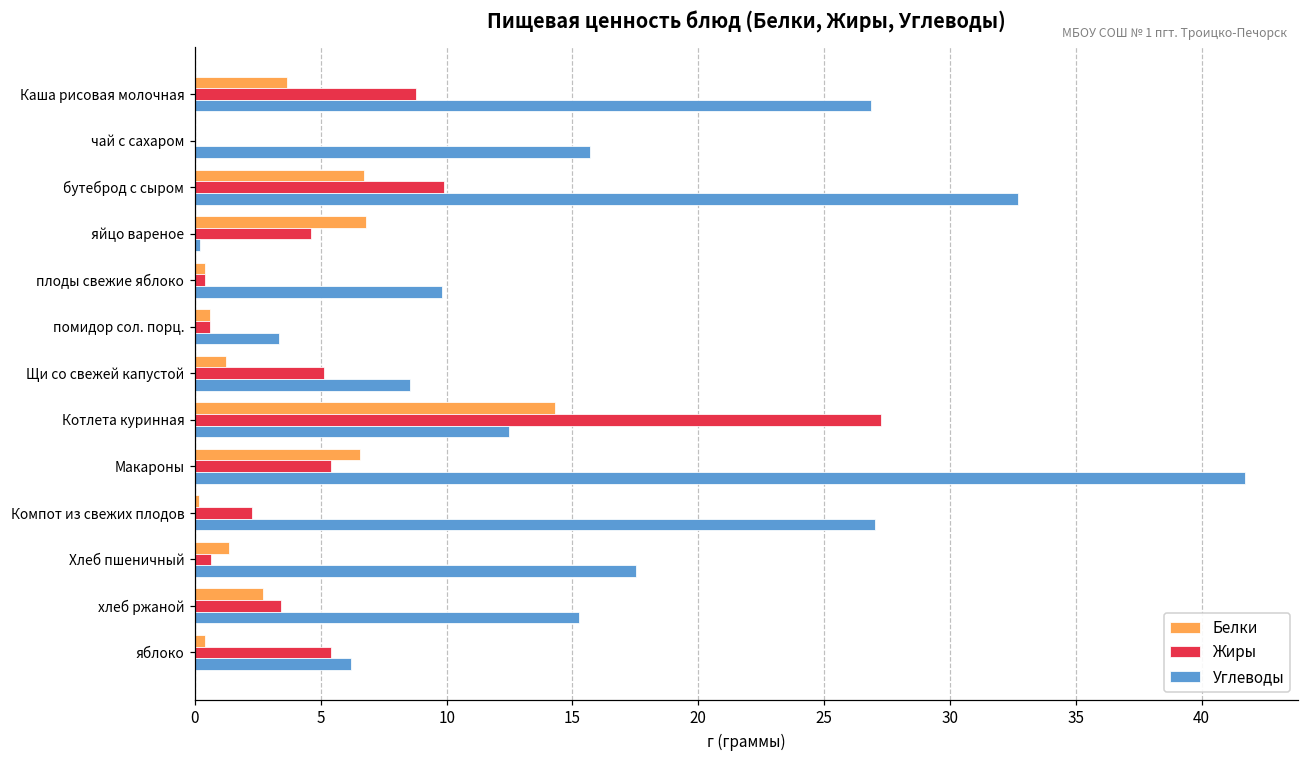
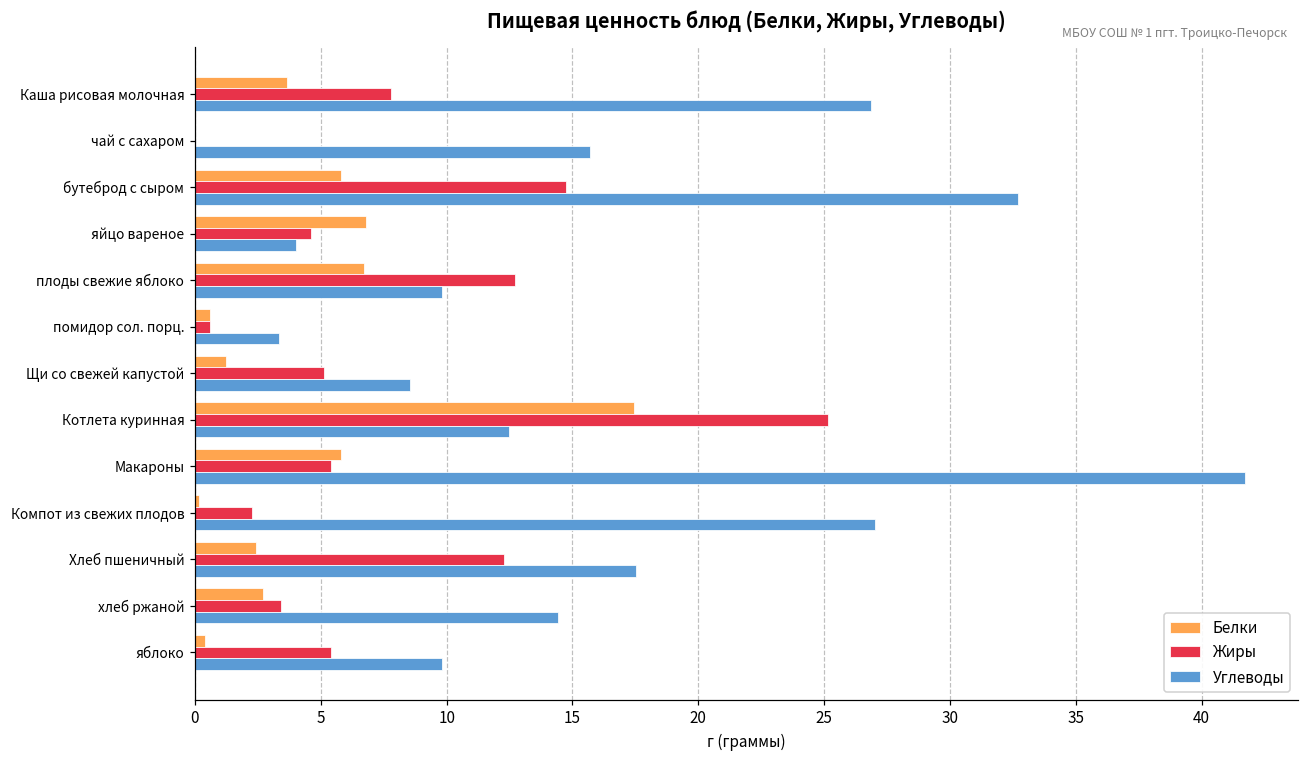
  {
    "Белки": {
      "Каша рисовая молочная": 3.7,
      "чай с сахаром": 0.0,
-     "бутеброд с сыром": 6.7,
+     "бутеброд с сыром": 5.8,
      "яйцо вареное": 6.8,
-     "плоды свежие яблоко": 0.4,
+     "плоды свежие яблоко": 6.7,
      "помидор сол. порц.": 0.6,
      "Щи со свежей капустой": 1.2,
-     "Котлета куринная": 14.3,
-     "Макароны": 6.5,
+     "Котлета куринная": 17.5,
+     "Макароны": 5.8,
      "Компот из свежих плодов": 0.2,
-     "Хлеб пшеничный": 1.4,
+     "Хлеб пшеничный": 2.4,
      "хлеб ржаной": 2.7,
      "яблоко": 0.4
    },
    "Жиры": {
-     "Каша рисовая молочная": 8.8,
+     "Каша рисовая молочная": 7.8,
      "чай с сахаром": 0.0,
-     "бутеброд с сыром": 9.9,
+     "бутеброд с сыром": 14.8,
      "яйцо вареное": 4.6,
-     "плоды свежие яблоко": 0.4,
+     "плоды свежие яблоко": 12.7,
      "помидор сол. порц.": 0.6,
      "Щи со свежей капустой": 5.1,
-     "Котлета куринная": 27.3,
+     "Котлета куринная": 25.2,
      "Макароны": 5.4,
      "Компот из свежих плодов": 2.3,
-     "Хлеб пшеничный": 0.6,
+     "Хлеб пшеничный": 12.3,
      "хлеб ржаной": 3.4,
      "яблоко": 5.4
    },
    "Углеводы": {
      "Каша рисовая молочная": 26.9,
      "чай с сахаром": 15.7,
      "бутеброд с сыром": 32.7,
-     "яйцо вареное": 0.2,
+     "яйцо вареное": 4.0,
      "плоды свежие яблоко": 9.8,
      "помидор сол. порц.": 3.3,
      "Щи со свежей капустой": 8.5,
      "Котлета куринная": 12.5,
      "Макароны": 41.7,
      "Компот из свежих плодов": 27.0,
      "Хлеб пшеничный": 17.5,
-     "хлеб ржаной": 15.2,
-     "яблоко": 6.2
+     "хлеб ржаной": 14.4,
+     "яблоко": 9.8
    }
  }
